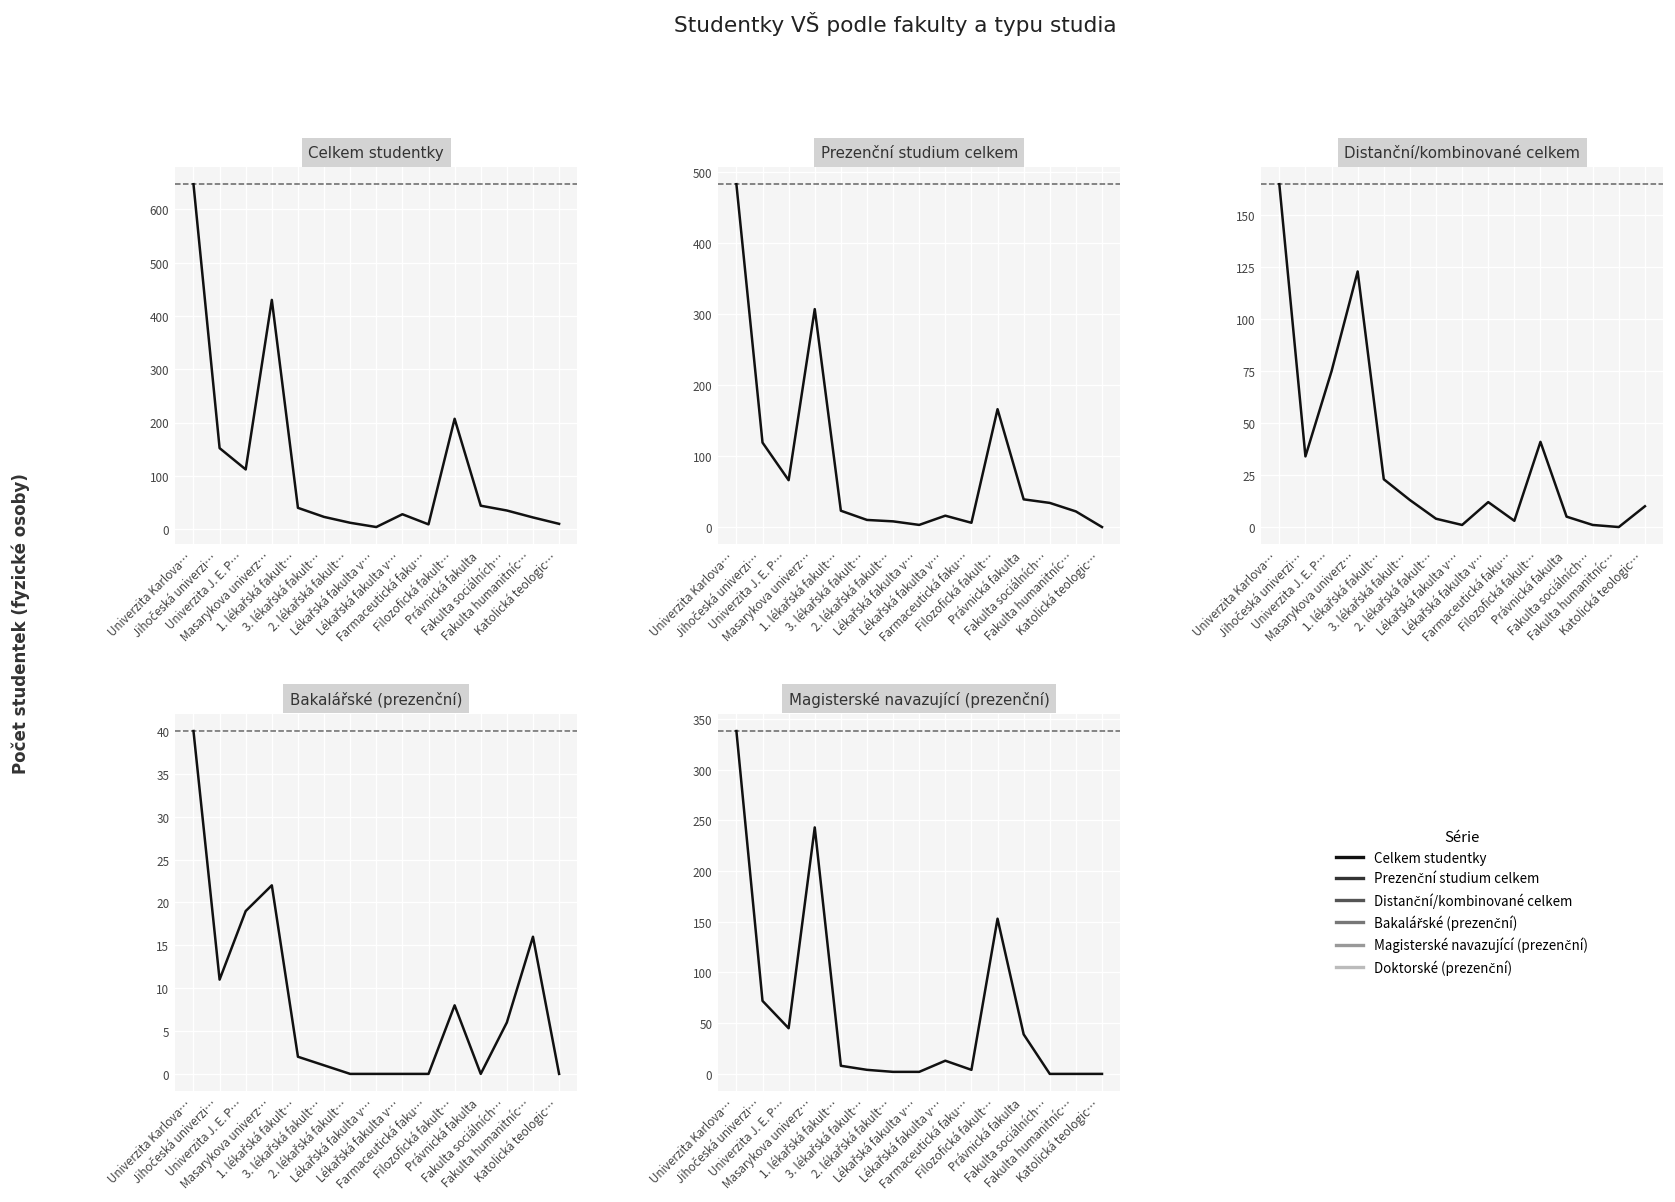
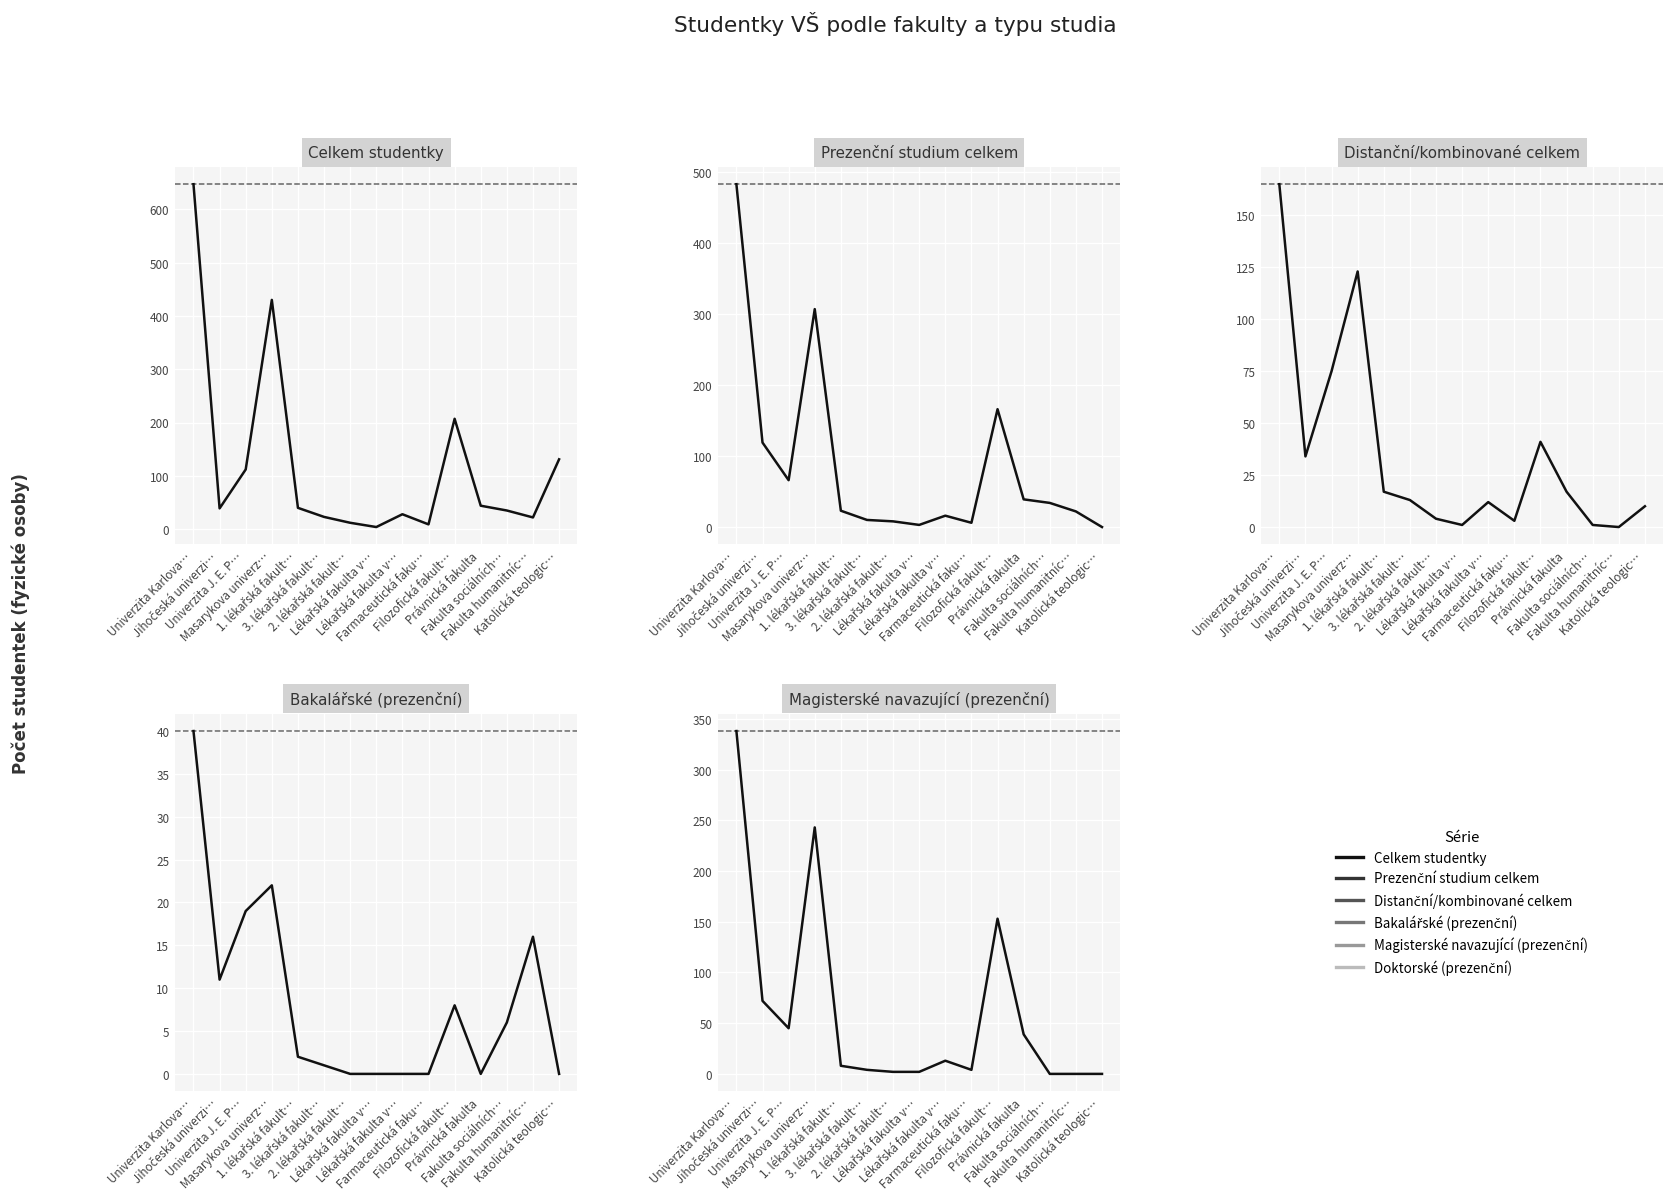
  {
    "Celkem studentky": {
      "Univerzita Karlova…": 650,
-     "Jihočeská univerzi…": 150,
+     "Jihočeská univerzi…": 40,
      "Univerzita J. E. P…": 110,
      "Masarykova univerz…": 430,
      "1. lékařská fakult…": 40,
      "3. lékařská fakult…": 20,
      "2. lékařská fakult…": 10,
      "Farmaceutická faku…": 10,
      "Filozofická fakult…": 210,
      "Právnická fakulta": 40,
      "Fakulta sociálních…": 40,
      "Fakulta humanitníc…": 20,
-     "Katolická teologic…": 10
+     "Katolická teologic…": 130
    },
    "Prezenční studium celkem": {
      "Univerzita Karlova…": 480,
      "Jihočeská univerzi…": 120,
      "Univerzita J. E. P…": 70,
      "Masarykova univerz…": 310,
      "1. lékařská fakult…": 20,
      "3. lékařská fakult…": 10,
      "2. lékařská fakult…": 10,
      "Farmaceutická faku…": 10,
      "Filozofická fakult…": 170,
      "Právnická fakulta": 40,
      "Fakulta sociálních…": 30,
      "Fakulta humanitníc…": 20,
      "Katolická teologic…": 0
    },
    "Distanční/kombinované celkem": {
      "Univerzita Karlova…": 165,
      "Jihočeská univerzi…": 34,
      "Univerzita J. E. P…": 75,
      "Masarykova univerz…": 123,
-     "1. lékařská fakult…": 23,
+     "1. lékařská fakult…": 17,
      "3. lékařská fakult…": 13,
      "2. lékařská fakult…": 4,
      "Farmaceutická faku…": 3,
      "Filozofická fakult…": 41,
-     "Právnická fakulta": 5,
+     "Právnická fakulta": 17,
      "Fakulta sociálních…": 1,
      "Fakulta humanitníc…": 0,
      "Katolická teologic…": 10
    },
    "Bakalářské (prezenční)": {
      "Univerzita Karlova…": 40,
      "Jihočeská univerzi…": 11,
      "Univerzita J. E. P…": 19,
      "Masarykova univerz…": 22,
      "1. lékařská fakult…": 2,
      "3. lékařská fakult…": 1,
      "2. lékařská fakult…": 0,
      "Farmaceutická faku…": 0,
      "Filozofická fakult…": 8,
      "Právnická fakulta": 0,
      "Fakulta sociálních…": 6,
      "Fakulta humanitníc…": 16,
      "Katolická teologic…": 0
    },
    "Magisterské navazující (prezenční)": {
      "Univerzita Karlova…": 340,
      "Jihočeská univerzi…": 70,
      "Univerzita J. E. P…": 50,
      "Masarykova univerz…": 240,
      "1. lékařská fakult…": 10,
      "3. lékařská fakult…": 0,
      "2. lékařská fakult…": 0,
      "Farmaceutická faku…": 0,
      "Filozofická fakult…": 150,
      "Právnická fakulta": 40,
      "Fakulta sociálních…": 0,
      "Fakulta humanitníc…": 0,
      "Katolická teologic…": 0
    }
  }
